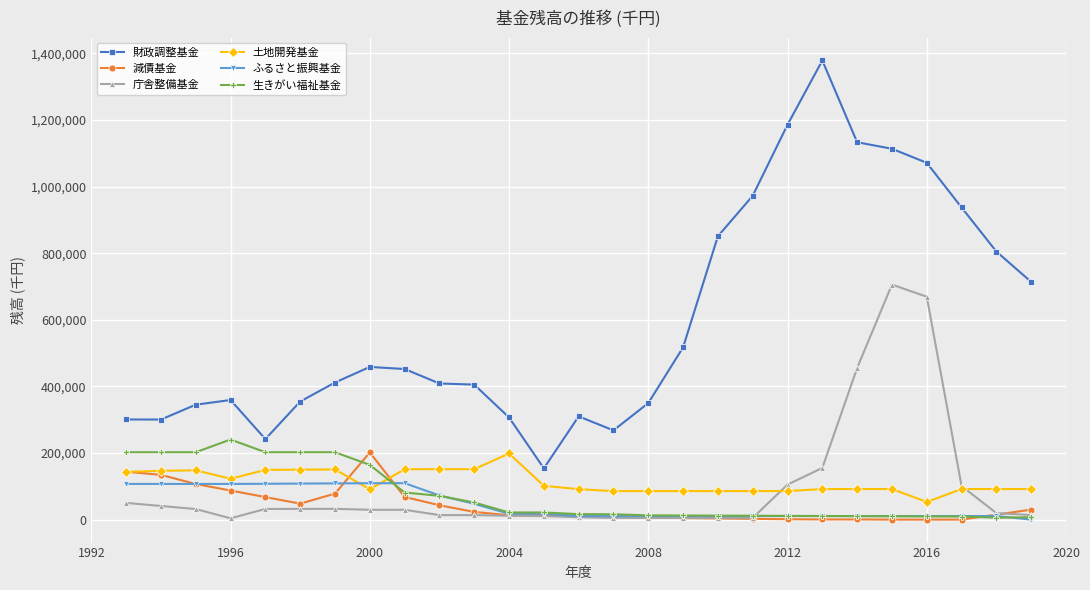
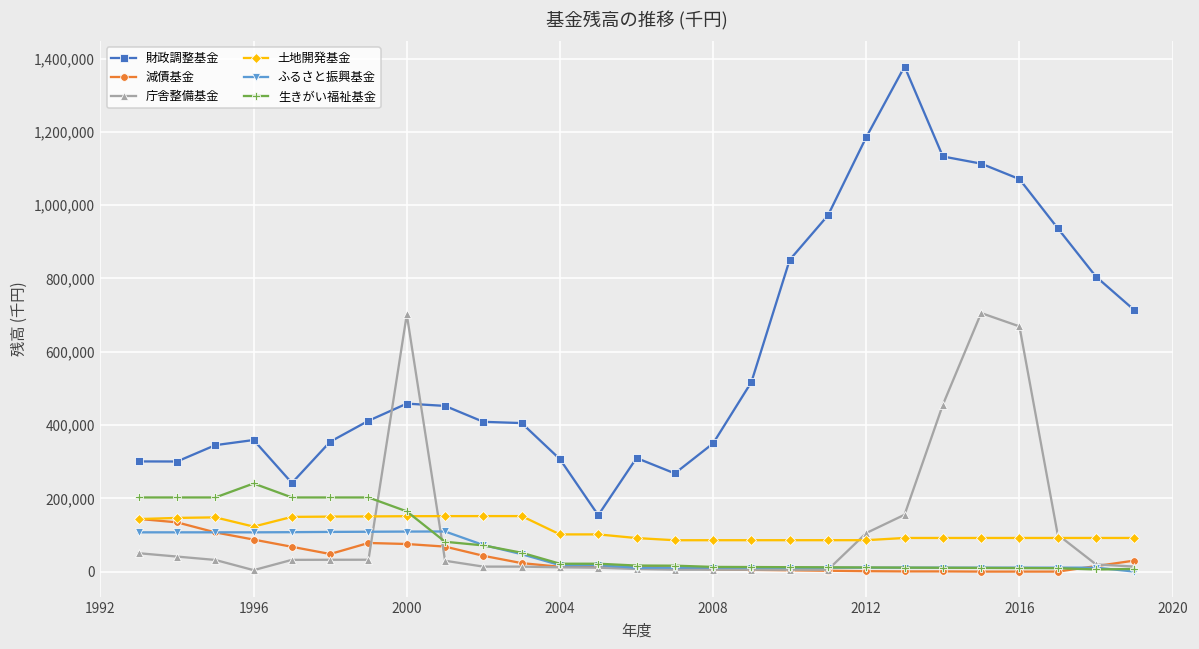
  {
    "減債基金": {
      "1996": "90,000",
-     "2000": "200,000",
+     "2000": "80,000",
      "2012": "0",
      "2016": "0"
    },
    "庁舎整備基金": {
      "1996": "0",
-     "2000": "30,000",
+     "2000": "700,000",
      "2012": "110,000",
      "2016": "670,000"
    },
    "土地開発基金": {
      "1996": "120,000",
-     "2000": "90,000",
-     "2004": "200,000",
+     "2000": "150,000",
+     "2004": "100,000",
      "2008": "90,000",
      "2012": "90,000",
-     "2016": "50,000"
+     "2016": "90,000"
    },
    "生きがい福祉基金": {
      "1996": "240,000",
      "2000": "160,000"
    }
  }
